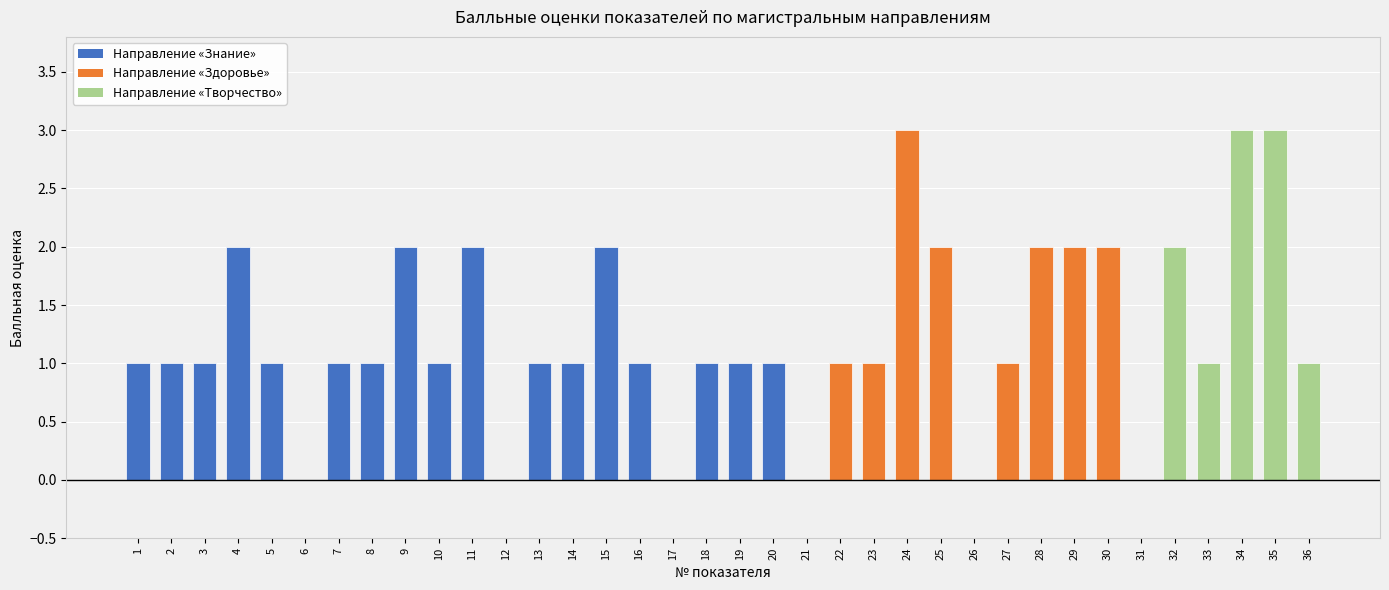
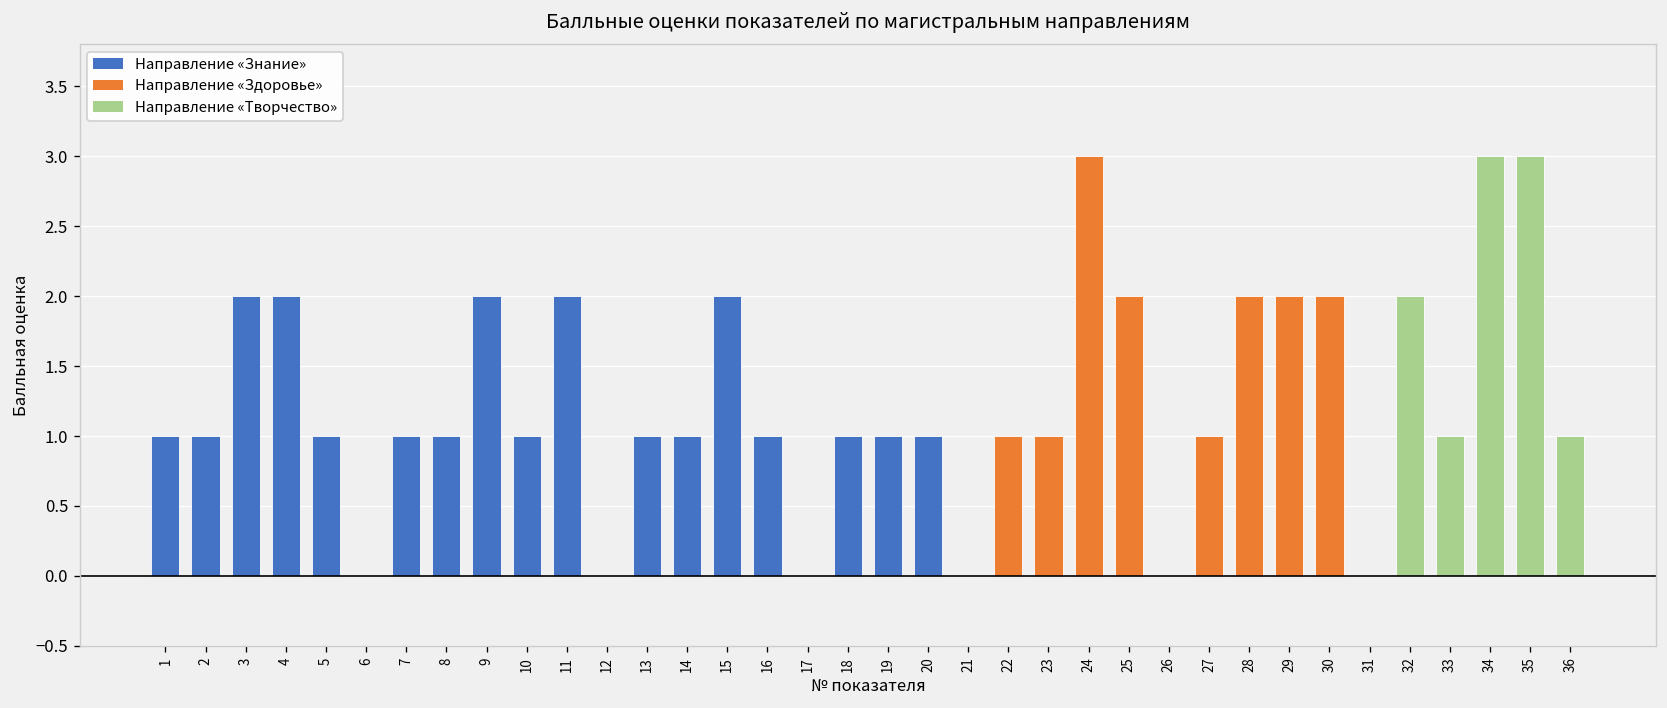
  {
    "1": 1,
    "2": 1,
-   "3": 1,
+   "3": 2,
    "4": 2,
    "5": 1,
    "6": 0,
    "7": 1,
    "8": 1,
    "9": 2,
    "10": 1,
    "11": 2,
    "12": 0,
    "13": 1,
    "14": 1,
    "15": 2,
    "16": 1,
    "17": 0,
    "18": 1,
    "19": 1,
    "20": 1,
    "21": 0,
    "22": 1,
    "23": 1,
    "24": 3,
    "25": 2,
    "26": 0,
    "27": 1,
    "28": 2,
    "29": 2,
    "30": 2,
    "31": 0,
    "32": 2,
    "33": 1,
    "34": 3,
    "35": 3,
    "36": 1
  }
